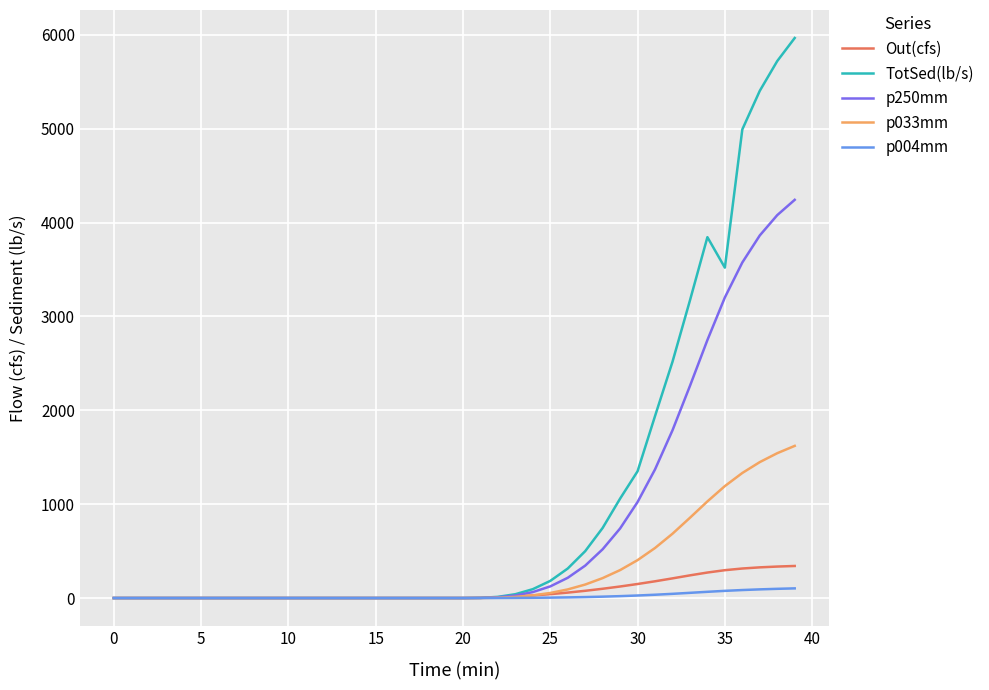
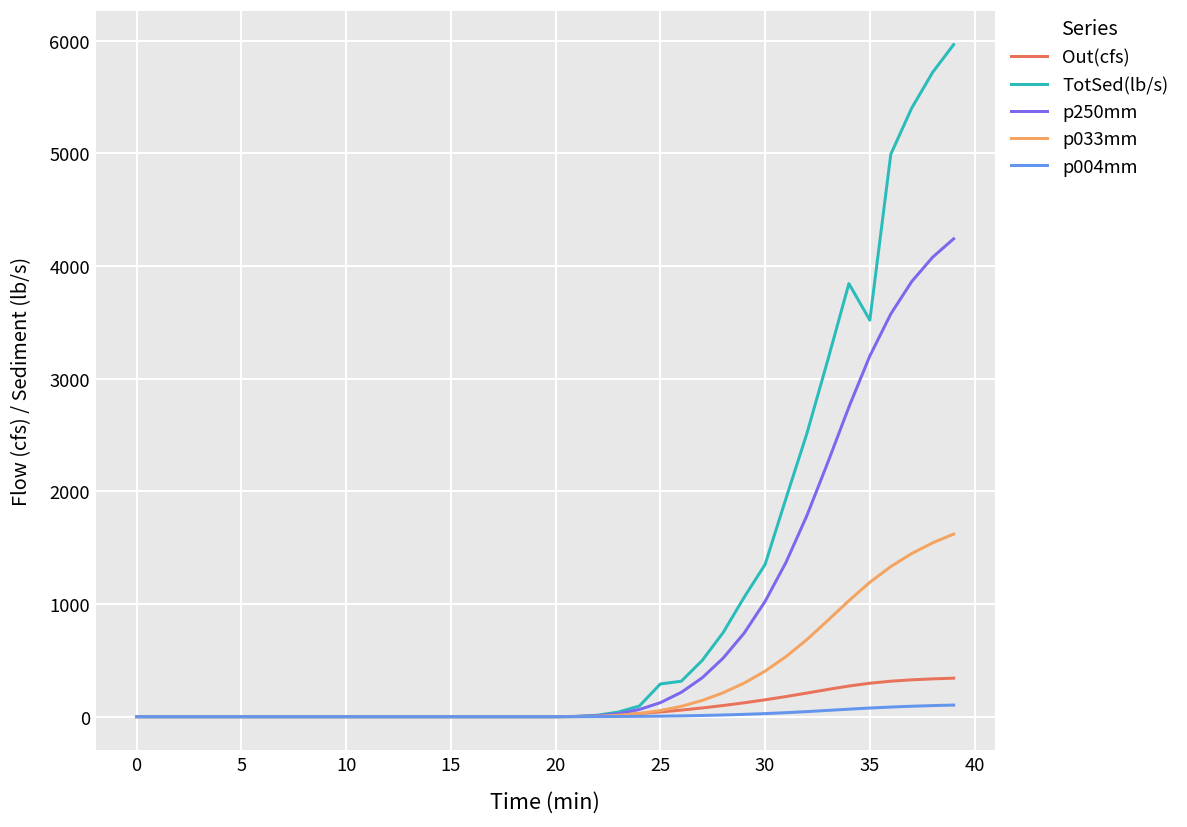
  {
    "TotSed(lb/s)": {
-     "25": 200,
+     "25": 300,
      "30": 1400,
      "35": 3500
    }
  }
